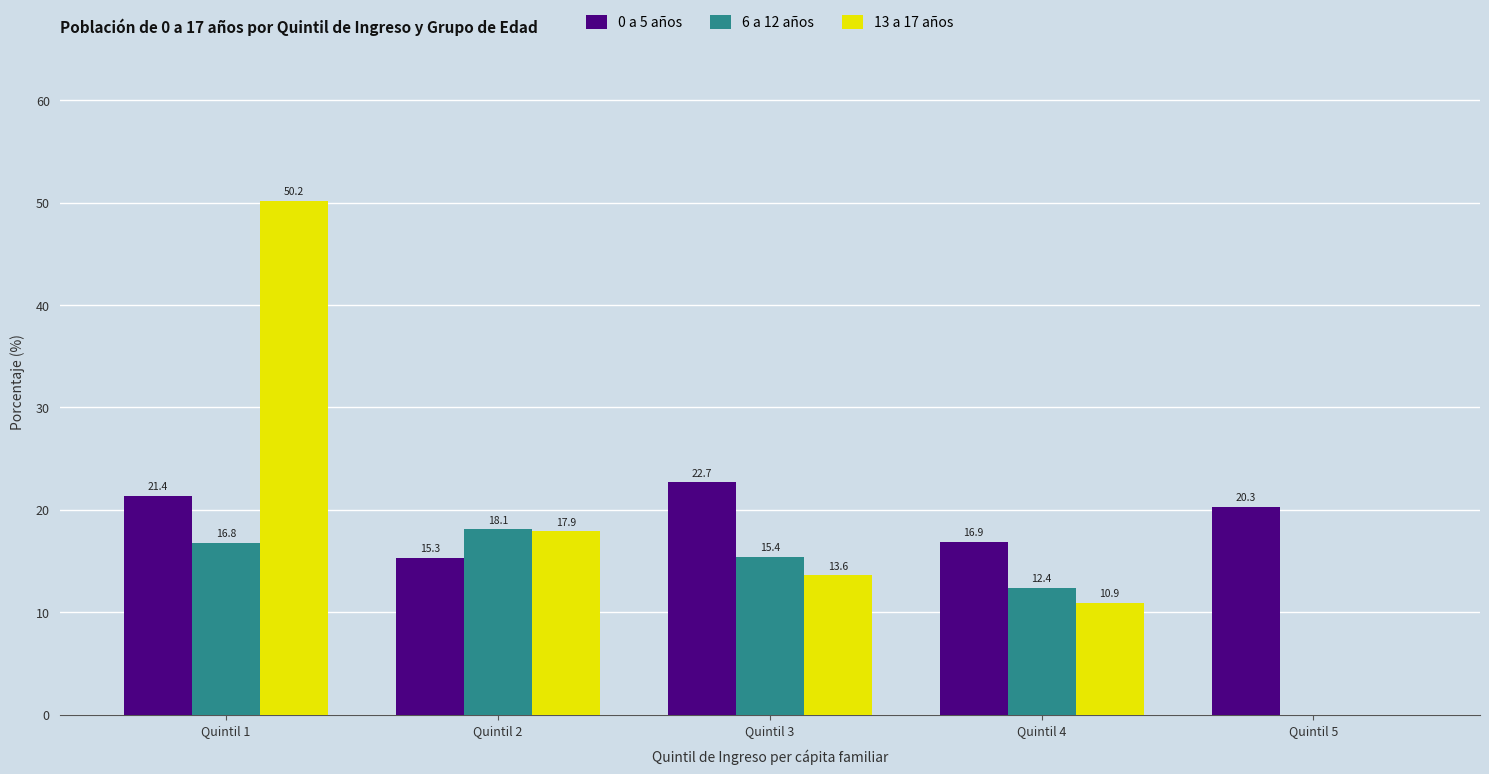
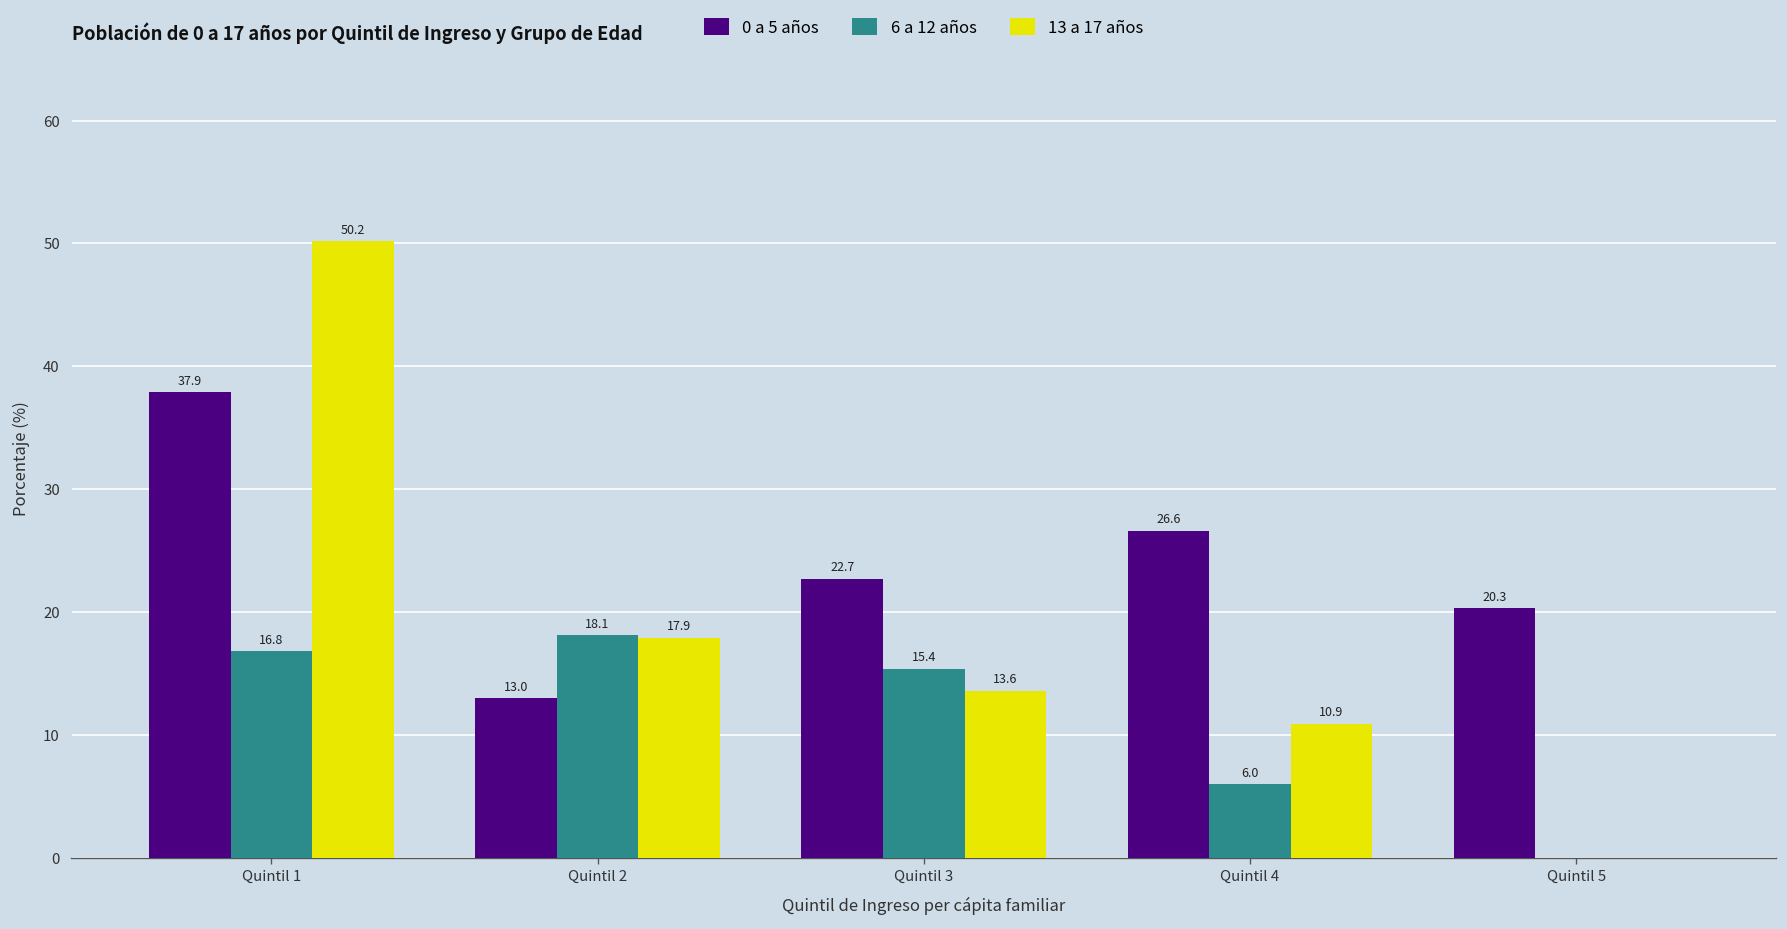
  {
    "0 a 5 años": {
-     "Quintil 1": 21.4,
-     "Quintil 2": 15.3,
+     "Quintil 1": 37.9,
+     "Quintil 2": 13.0,
      "Quintil 3": 22.7,
-     "Quintil 4": 16.9,
+     "Quintil 4": 26.6,
      "Quintil 5": 20.3
    },
    "6 a 12 años": {
      "Quintil 1": 16.8,
      "Quintil 2": 18.1,
      "Quintil 3": 15.4,
-     "Quintil 4": 12.4
+     "Quintil 4": 6.0
    },
    "13 a 17 años": {
      "Quintil 1": 50.2,
      "Quintil 2": 17.9,
      "Quintil 3": 13.6,
      "Quintil 4": 10.9
    }
  }
